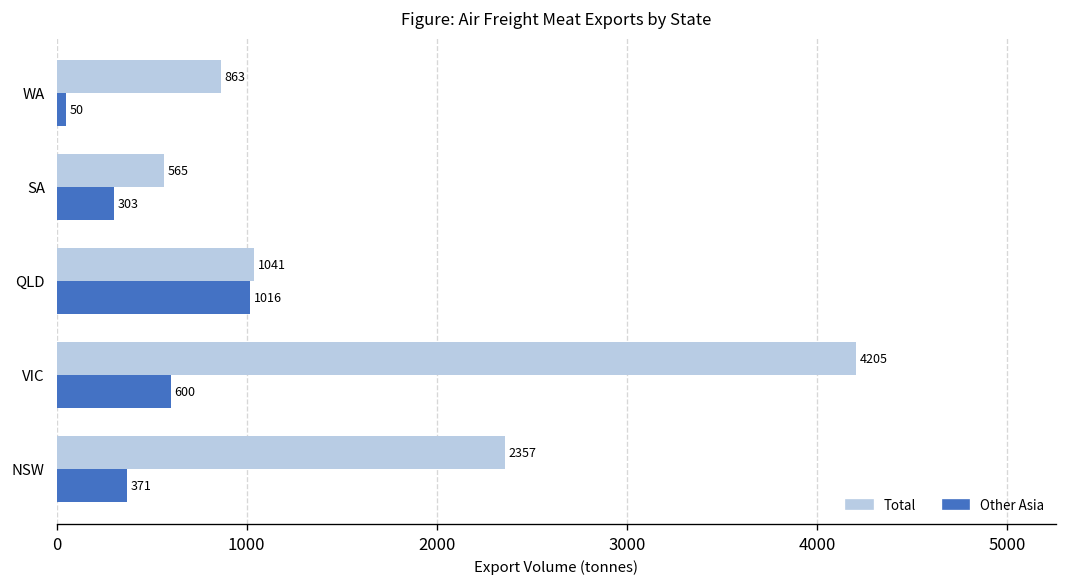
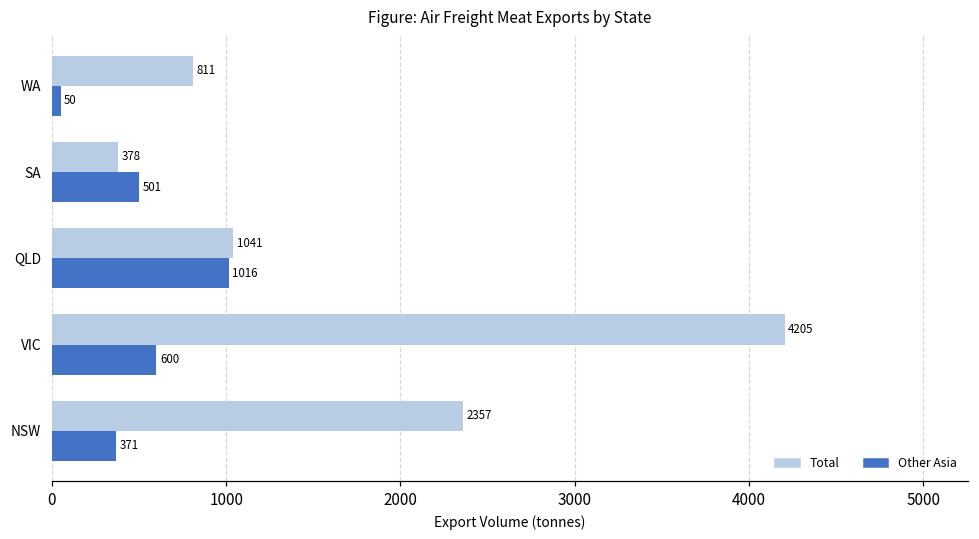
  {
    "Total": {
-     "WA": 863,
-     "SA": 565,
+     "WA": 811,
+     "SA": 378,
      "QLD": 1041,
      "VIC": 4205,
      "NSW": 2357
    },
    "Other Asia": {
      "WA": 50,
-     "SA": 303,
+     "SA": 501,
      "QLD": 1016,
      "VIC": 600,
      "NSW": 371
    }
  }
